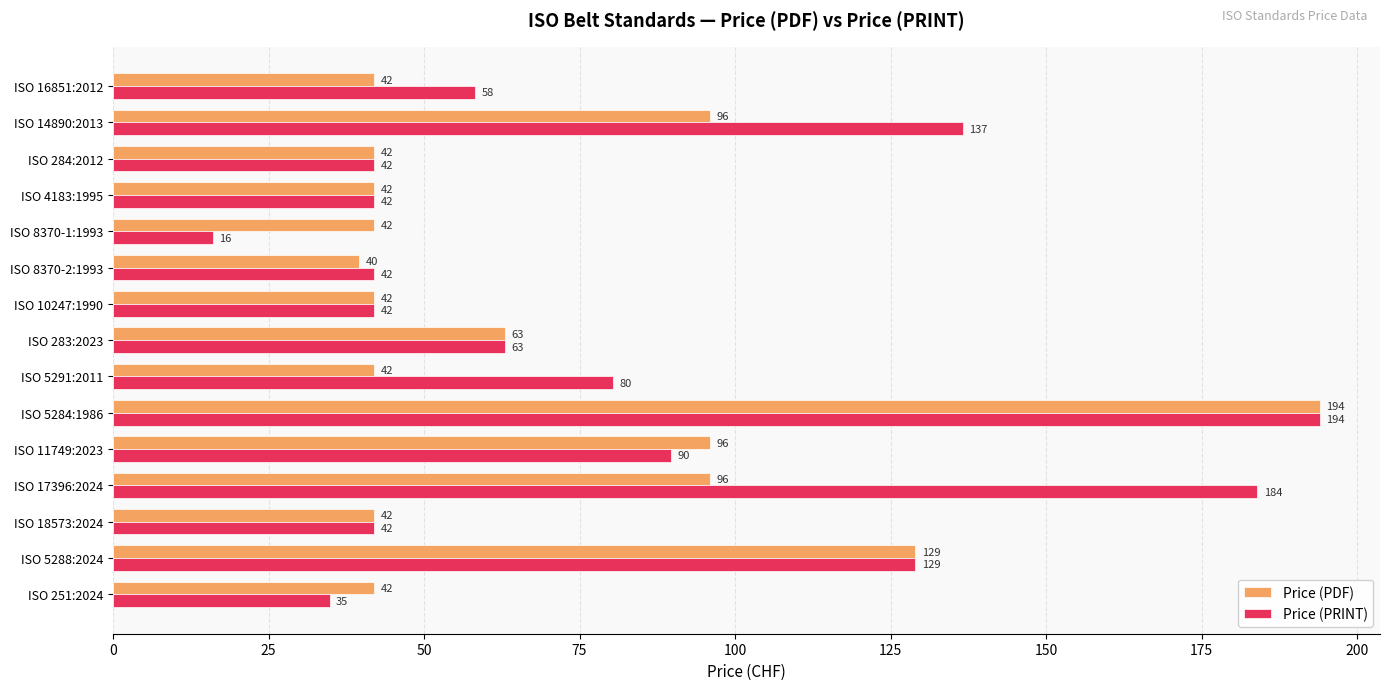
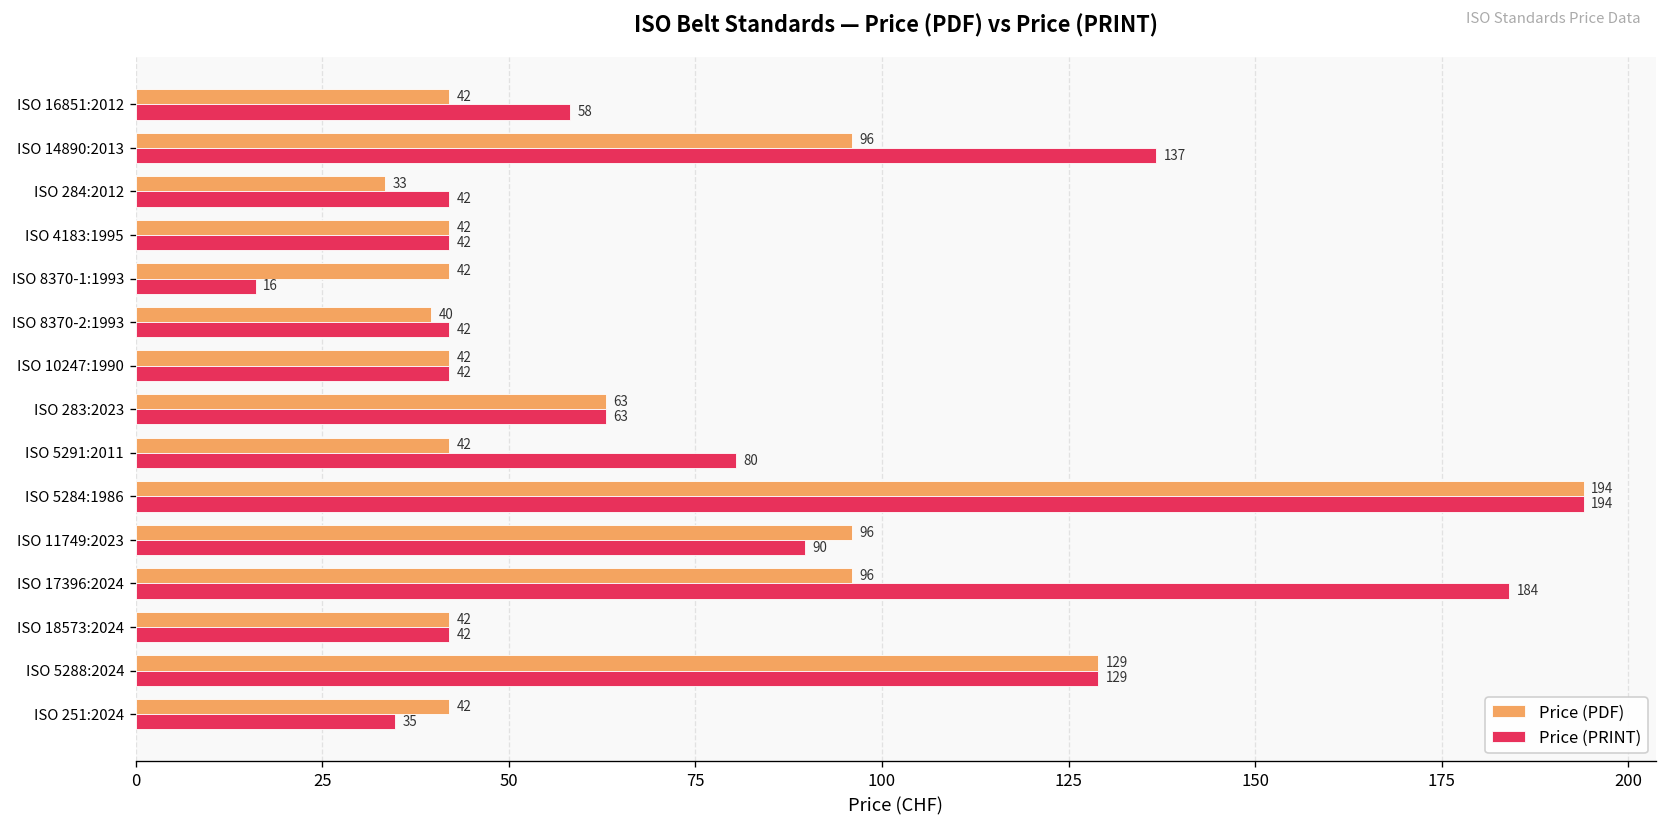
  {
    "Price (PDF)": {
      "ISO 16851:2012": 42,
      "ISO 14890:2013": 96,
-     "ISO 284:2012": 42,
+     "ISO 284:2012": 33,
      "ISO 4183:1995": 42,
      "ISO 8370-1:1993": 42,
      "ISO 8370-2:1993": 40,
      "ISO 10247:1990": 42,
      "ISO 283:2023": 63,
      "ISO 5291:2011": 42,
      "ISO 5284:1986": 194,
      "ISO 11749:2023": 96,
      "ISO 17396:2024": 96,
      "ISO 18573:2024": 42,
      "ISO 5288:2024": 129,
      "ISO 251:2024": 42
    },
    "Price (PRINT)": {
      "ISO 16851:2012": 58,
      "ISO 14890:2013": 137,
      "ISO 284:2012": 42,
      "ISO 4183:1995": 42,
      "ISO 8370-1:1993": 16,
      "ISO 8370-2:1993": 42,
      "ISO 10247:1990": 42,
      "ISO 283:2023": 63,
      "ISO 5291:2011": 80,
      "ISO 5284:1986": 194,
      "ISO 11749:2023": 90,
      "ISO 17396:2024": 184,
      "ISO 18573:2024": 42,
      "ISO 5288:2024": 129,
      "ISO 251:2024": 35
    }
  }
